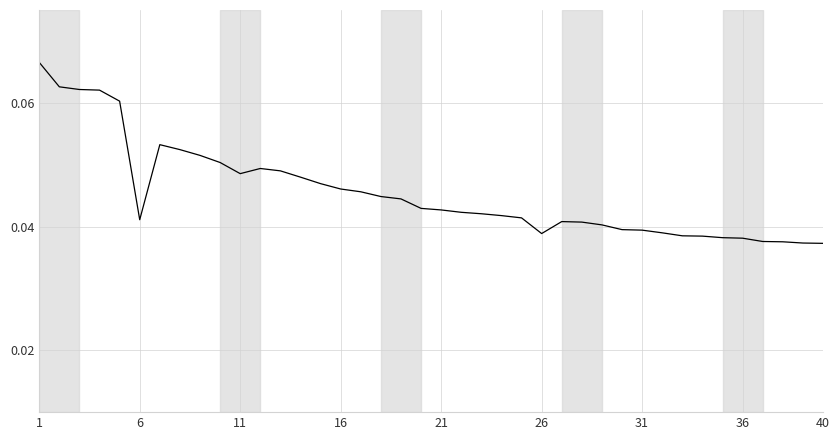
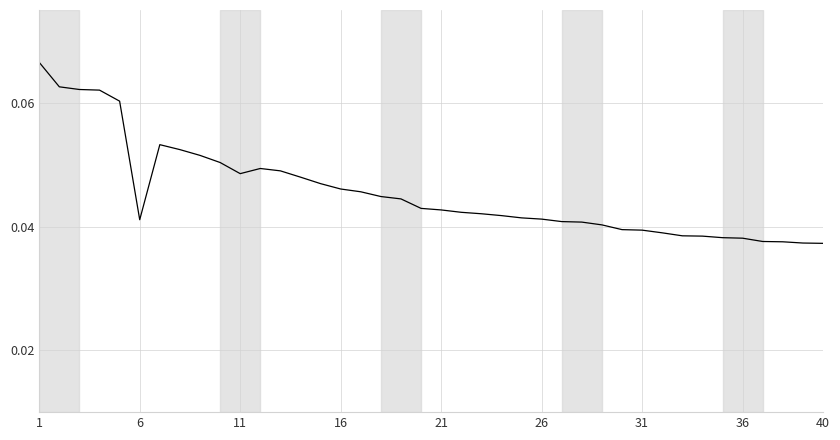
  {
    "1": 0.067,
    "6": 0.041,
    "11": 0.049,
    "16": 0.046,
    "21": 0.043,
-   "26": 0.039,
+   "26": 0.041,
    "31": 0.039,
    "36": 0.038,
    "40": 0.037
  }
